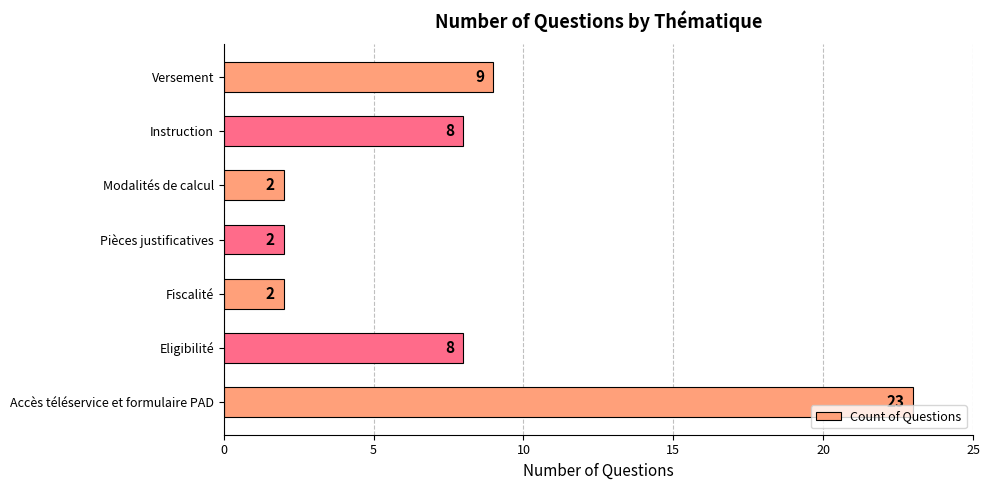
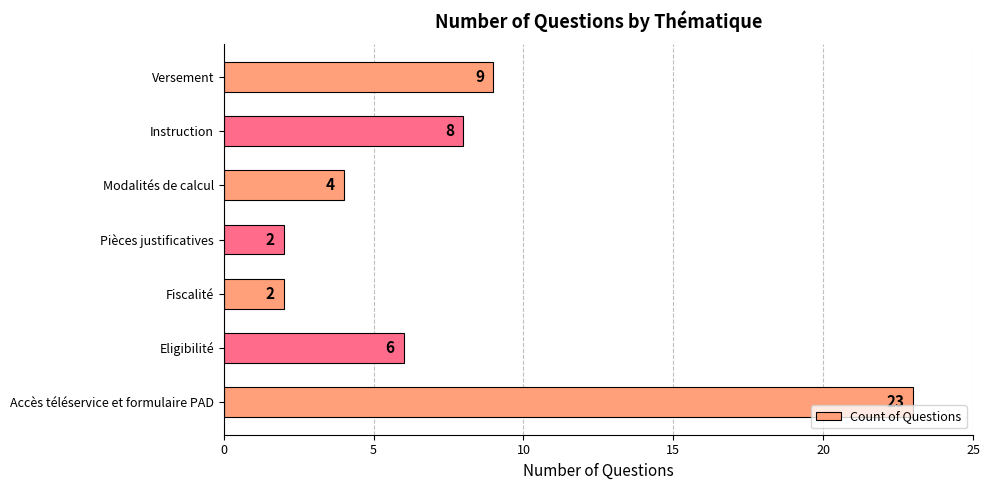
  {
    "Versement": 9,
    "Instruction": 8,
-   "Modalités de calcul": 2,
+   "Modalités de calcul": 4,
    "Pièces justificatives": 2,
    "Fiscalité": 2,
-   "Eligibilité": 8
+   "Eligibilité": 6
  }
